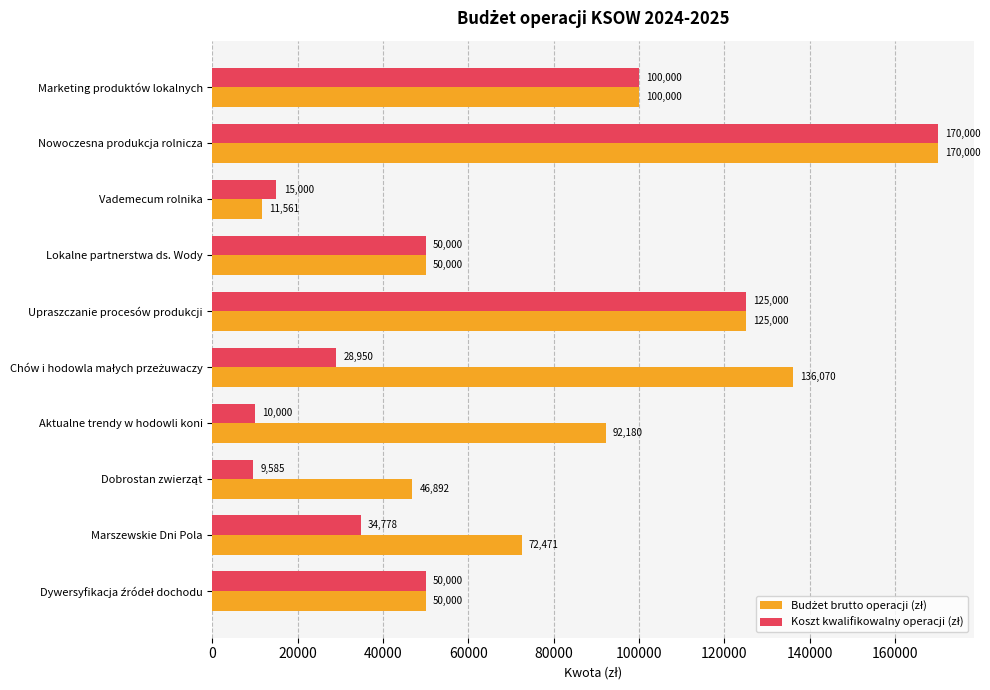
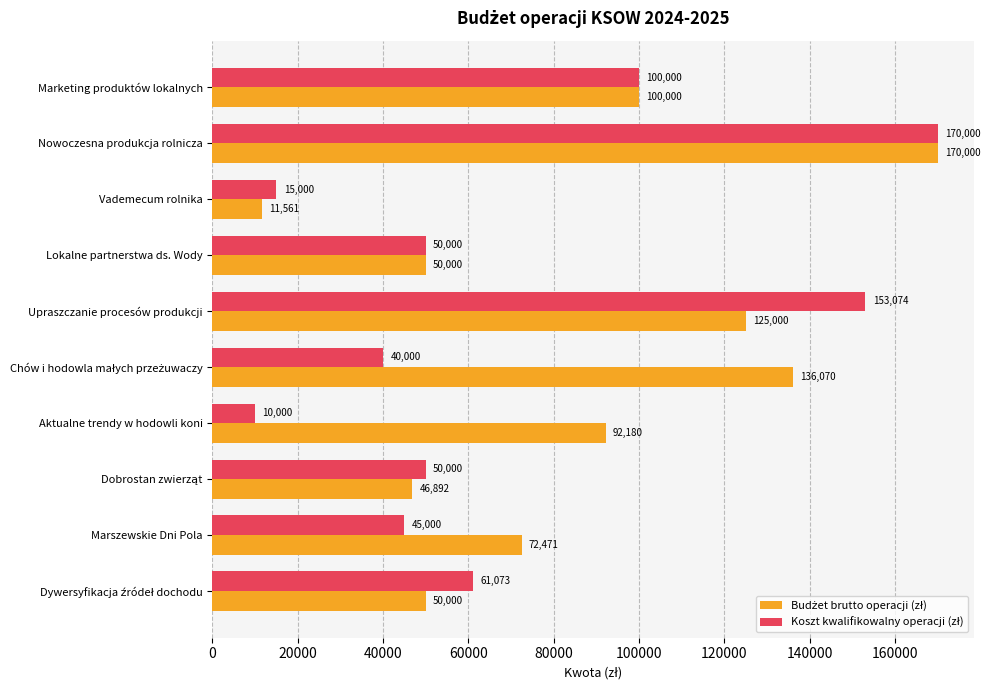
  {
    "Budżet brutto operacji (zł)": {
      "Marketing produktów lokalnych": "100,000",
      "Nowoczesna produkcja rolnicza": "170,000",
      "Vademecum rolnika": "11,561",
      "Lokalne partnerstwa ds. Wody": "50,000",
      "Upraszczanie procesów produkcji": "125,000",
      "Chów i hodowla małych przeżuwaczy": "136,070",
      "Aktualne trendy w hodowli koni": "92,180",
      "Dobrostan zwierząt": "46,892",
      "Marszewskie Dni Pola": "72,471",
      "Dywersyfikacja źródeł dochodu": "50,000"
    },
    "Koszt kwalifikowalny operacji (zł)": {
      "Marketing produktów lokalnych": "100,000",
      "Nowoczesna produkcja rolnicza": "170,000",
      "Vademecum rolnika": "15,000",
      "Lokalne partnerstwa ds. Wody": "50,000",
-     "Upraszczanie procesów produkcji": "125,000",
-     "Chów i hodowla małych przeżuwaczy": "28,950",
+     "Upraszczanie procesów produkcji": "153,074",
+     "Chów i hodowla małych przeżuwaczy": "40,000",
      "Aktualne trendy w hodowli koni": "10,000",
-     "Dobrostan zwierząt": "9,585",
-     "Marszewskie Dni Pola": "34,778",
-     "Dywersyfikacja źródeł dochodu": "50,000"
+     "Dobrostan zwierząt": "50,000",
+     "Marszewskie Dni Pola": "45,000",
+     "Dywersyfikacja źródeł dochodu": "61,073"
    }
  }
